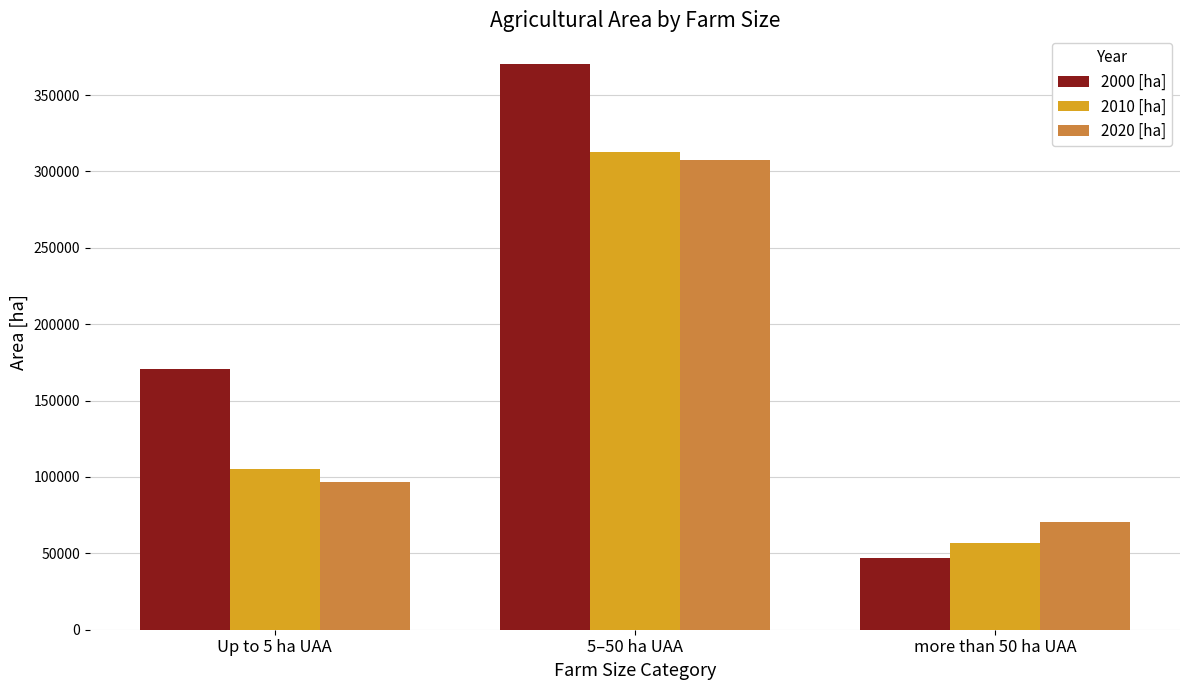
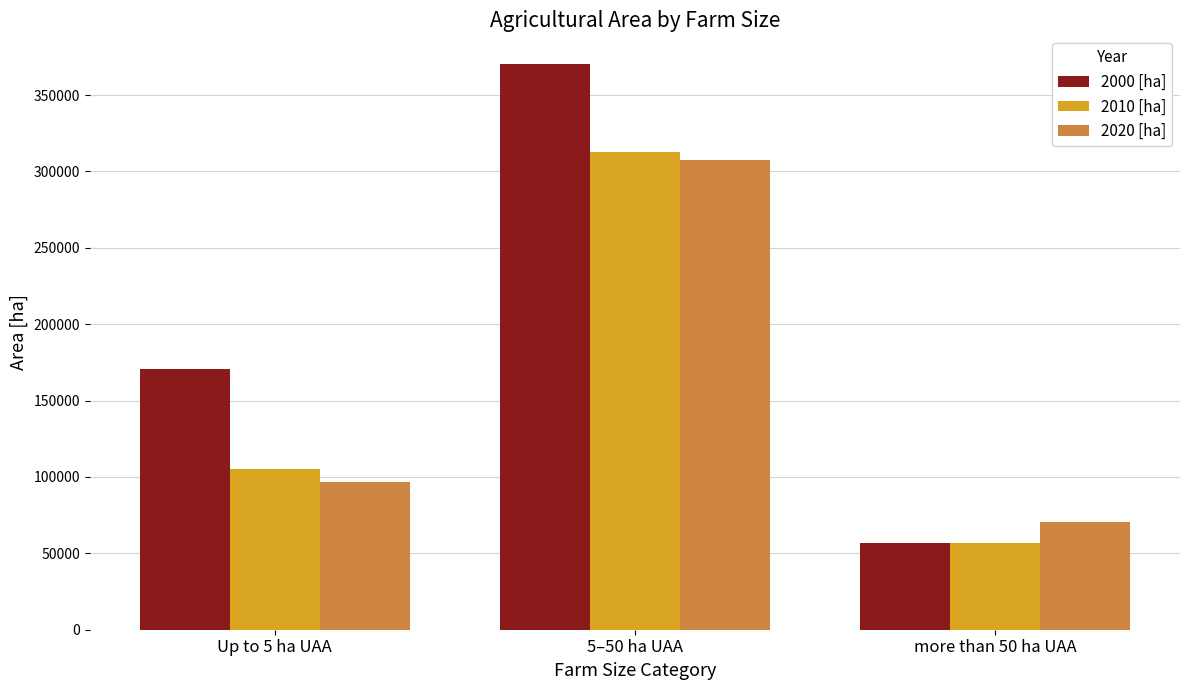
  {
    "2000 [ha]": {
      "Up to 5 ha UAA": 171000,
      "5–50 ha UAA": 371000,
-     "more than 50 ha UAA": 47000
+     "more than 50 ha UAA": 57000
    }
  }
